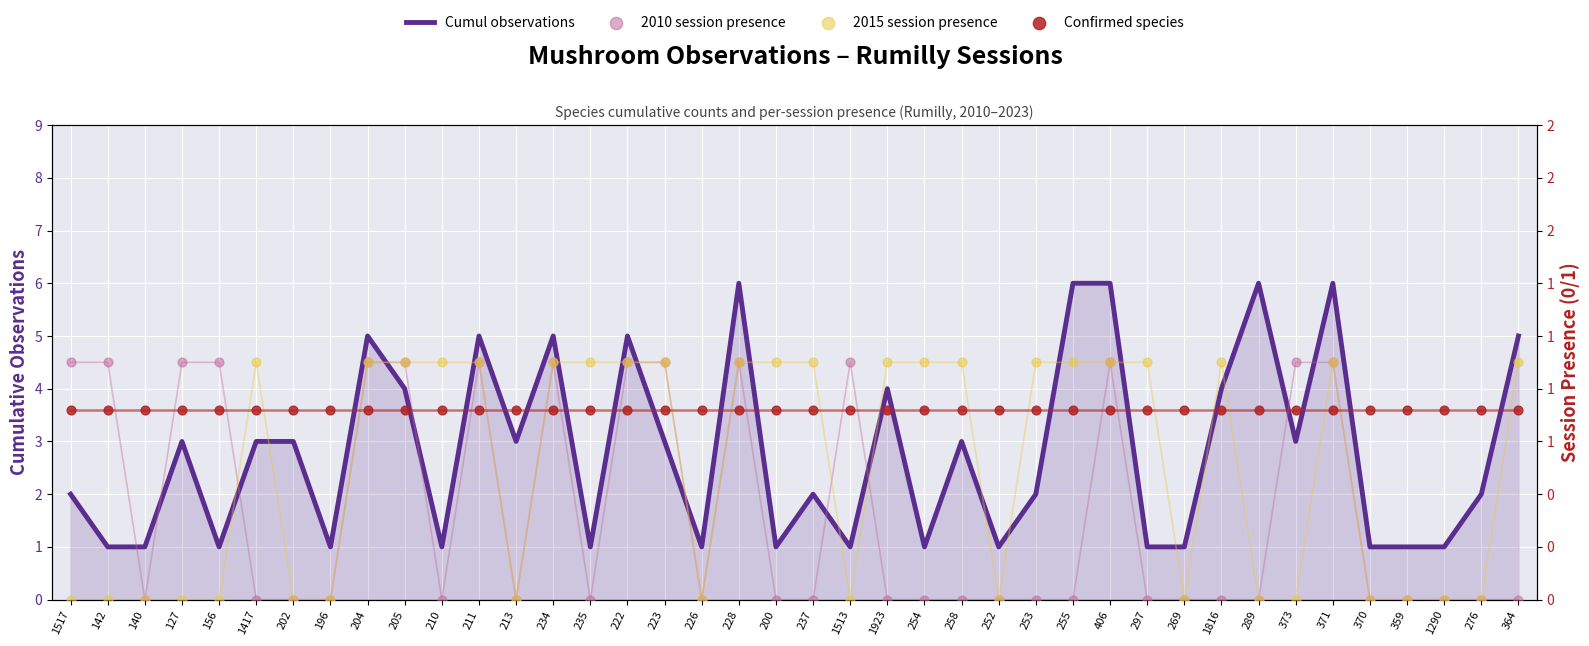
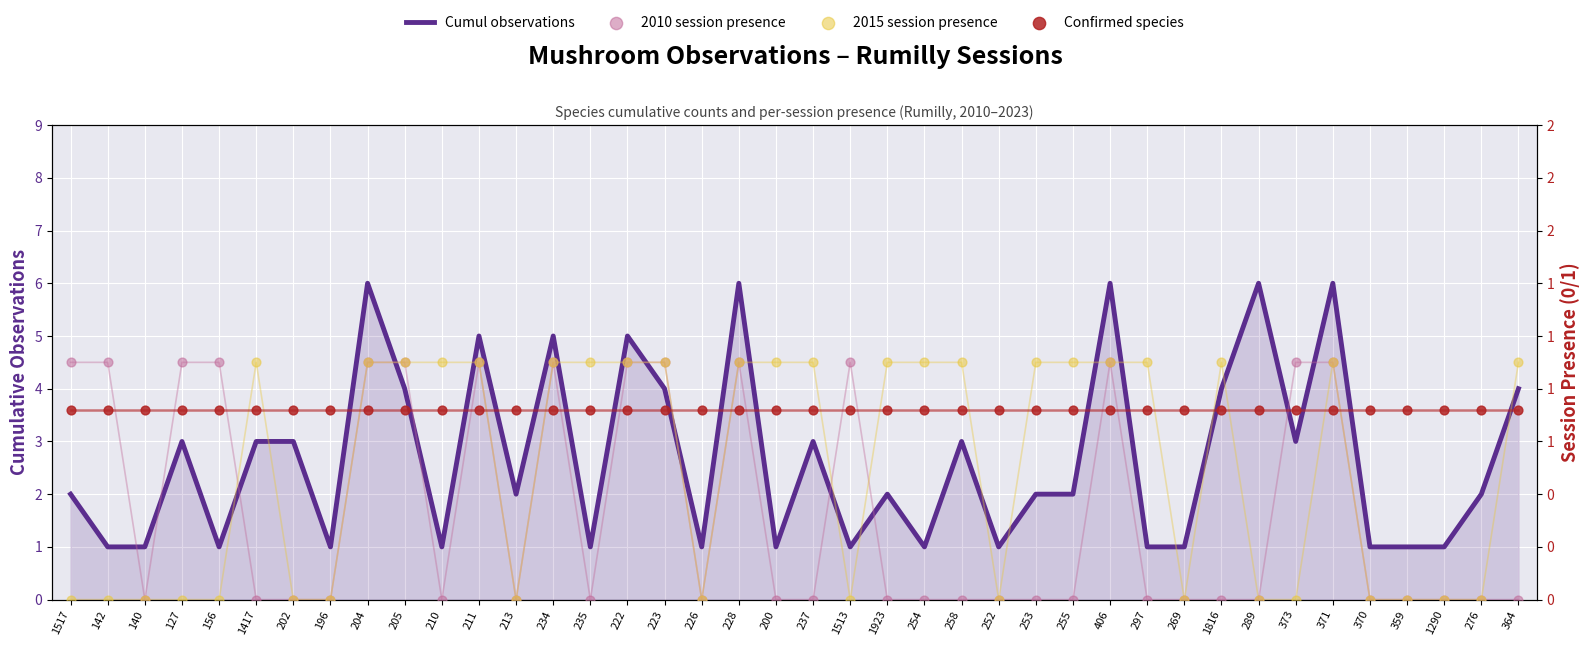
  {
    "Cumul observations": {
      "1517": 2,
      "142": 1,
      "140": 1,
      "127": 3,
      "156": 1,
      "1417": 3,
      "202": 3,
      "196": 1,
-     "204": 5,
+     "204": 6,
      "205": 4,
      "210": 1,
      "211": 5,
-     "213": 3,
+     "213": 2,
      "234": 5,
      "235": 1,
      "222": 5,
-     "223": 3,
+     "223": 4,
      "226": 1,
      "228": 6,
      "200": 1,
-     "237": 2,
+     "237": 3,
      "1513": 1,
-     "1923": 4,
+     "1923": 2,
      "254": 1,
      "258": 3,
      "252": 1,
      "253": 2,
-     "255": 6,
+     "255": 2,
      "406": 6,
      "297": 1,
      "269": 1,
      "1816": 4,
      "289": 6,
      "373": 3,
      "371": 6,
      "370": 1,
      "359": 1,
      "1290": 1,
      "276": 2,
-     "364": 5
+     "364": 4
    }
  }
